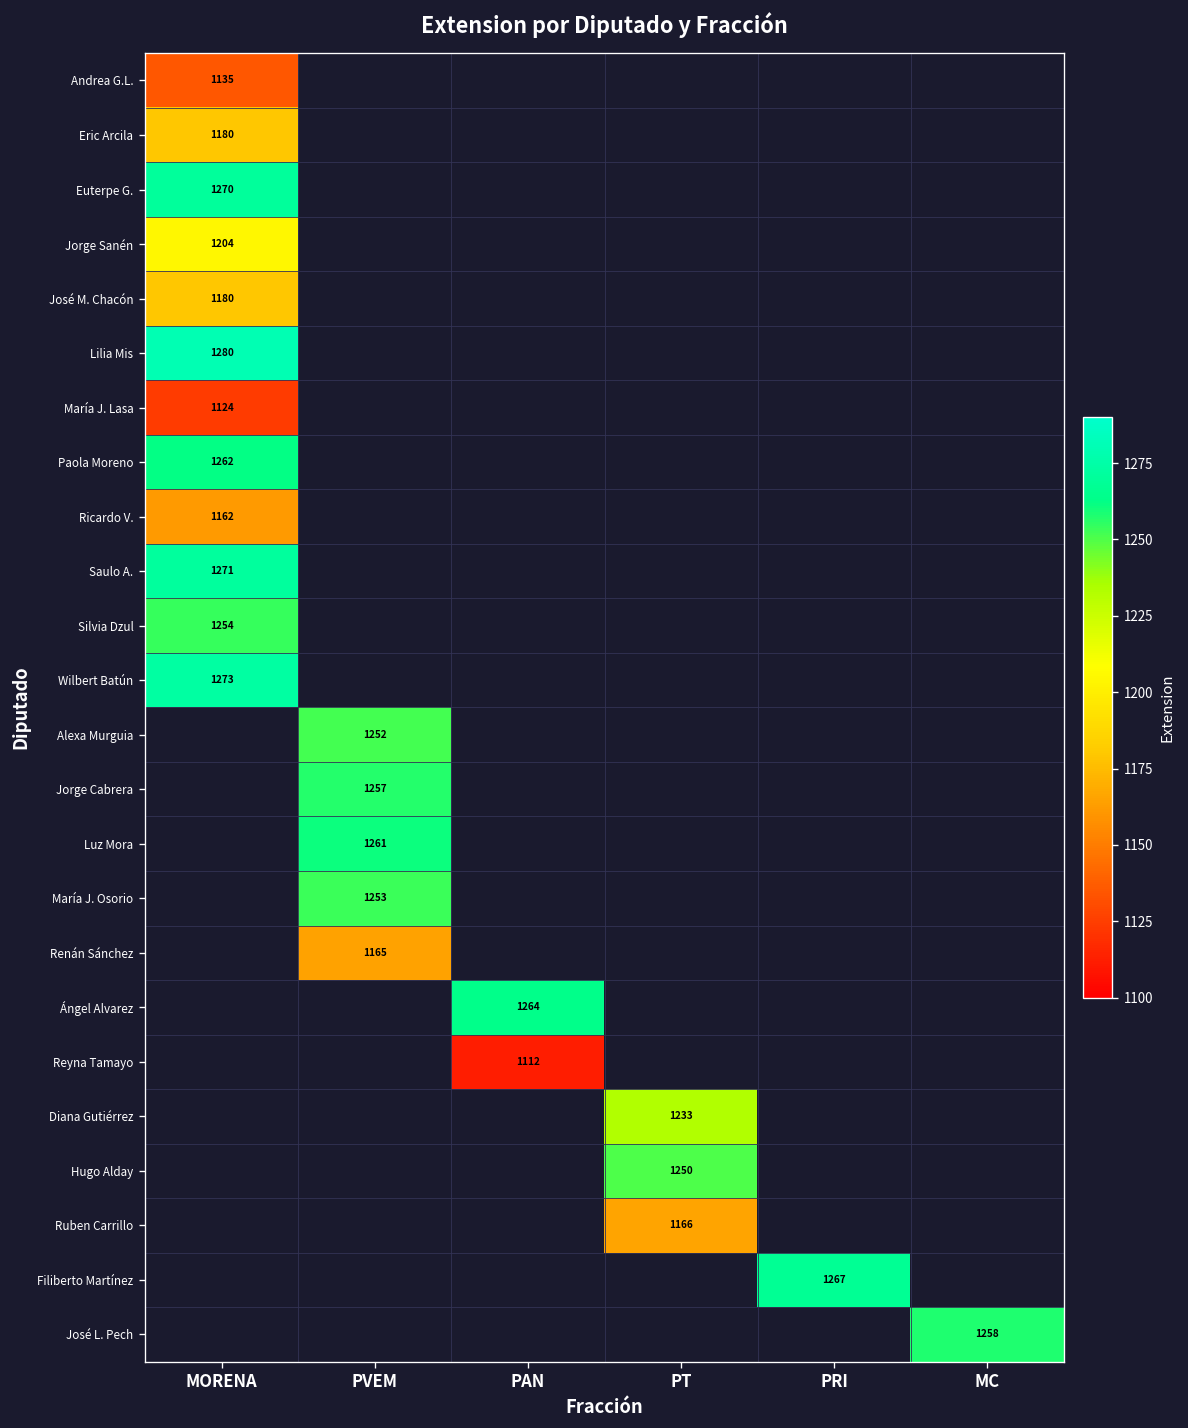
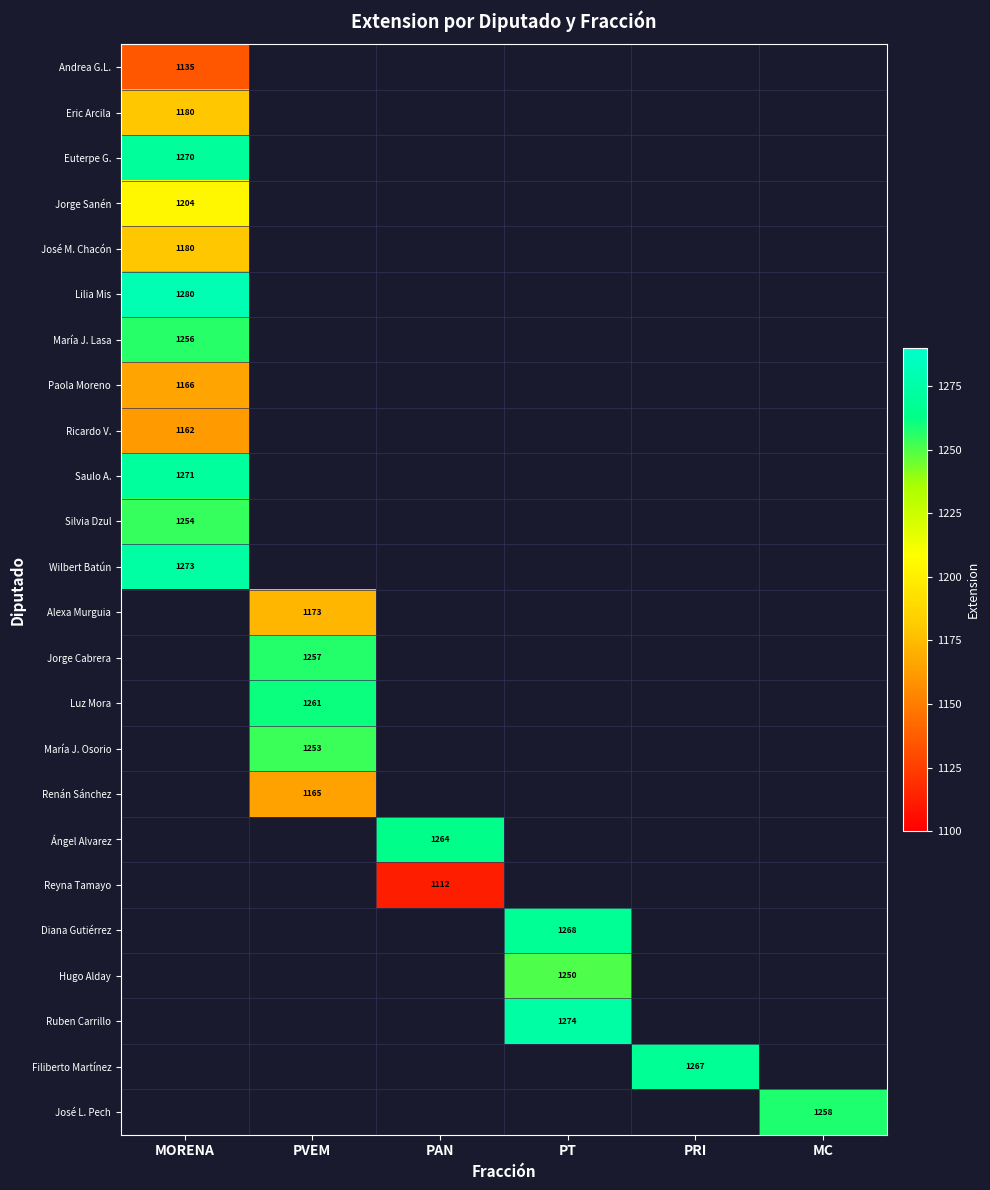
  {
    "Andrea G.L.": {
      "MORENA": 1135
    },
    "Eric Arcila": {
      "MORENA": 1180
    },
    "Euterpe G.": {
      "MORENA": 1270
    },
    "Jorge Sanén": {
      "MORENA": 1204
    },
    "José M. Chacón": {
      "MORENA": 1180
    },
    "Lilia Mis": {
      "MORENA": 1280
    },
    "María J. Lasa": {
-     "MORENA": 1124
+     "MORENA": 1256
    },
    "Paola Moreno": {
-     "MORENA": 1262
+     "MORENA": 1166
    },
    "Ricardo V.": {
      "MORENA": 1162
    },
    "Saulo A.": {
      "MORENA": 1271
    },
    "Silvia Dzul": {
      "MORENA": 1254
    },
    "Wilbert Batún": {
      "MORENA": 1273
    },
    "Alexa Murguia": {
-     "PVEM": 1252
+     "PVEM": 1173
    },
    "Jorge Cabrera": {
      "PVEM": 1257
    },
    "Luz Mora": {
      "PVEM": 1261
    },
    "María J. Osorio": {
      "PVEM": 1253
    },
    "Renán Sánchez": {
      "PVEM": 1165
    },
    "Ángel Alvarez": {
      "PAN": 1264
    },
    "Reyna Tamayo": {
      "PAN": 1112
    },
    "Diana Gutiérrez": {
-     "PT": 1233
+     "PT": 1268
    },
    "Hugo Alday": {
      "PT": 1250
    },
    "Ruben Carrillo": {
-     "PT": 1166
+     "PT": 1274
    },
    "Filiberto Martínez": {
      "PRI": 1267
    },
    "José L. Pech": {
      "MC": 1258
    }
  }
